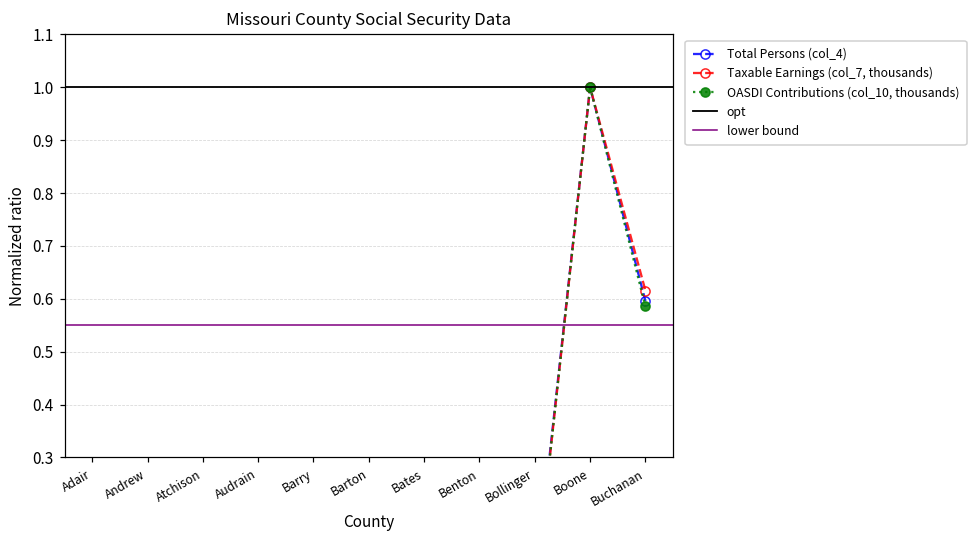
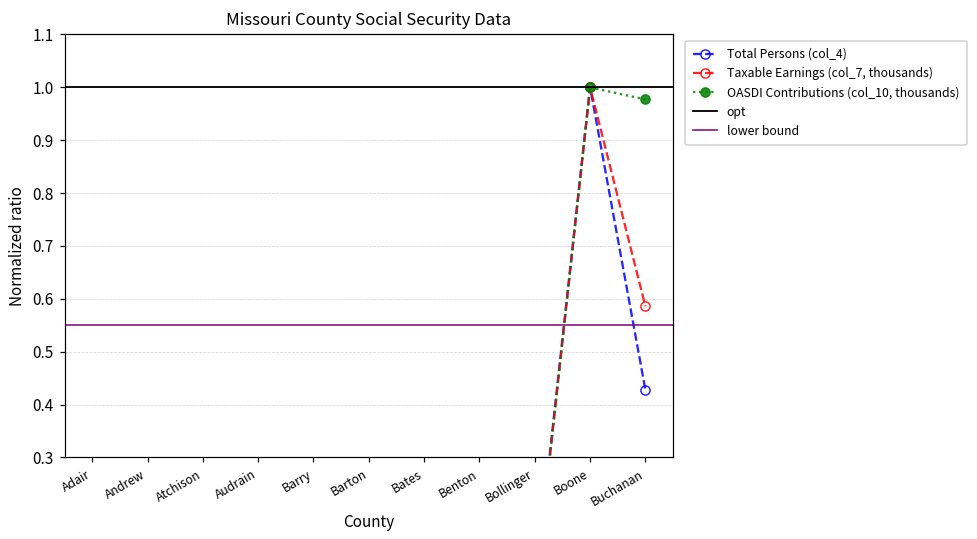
  {
    "Total Persons (col_4)": {
-     "Buchanan": 0.60
+     "Buchanan": 0.43
    },
    "Taxable Earnings (col_7, thousands)": {
-     "Buchanan": 0.62
+     "Buchanan": 0.59
    },
    "OASDI Contributions (col_10, thousands)": {
-     "Buchanan": 0.59
+     "Buchanan": 0.98
    }
  }
